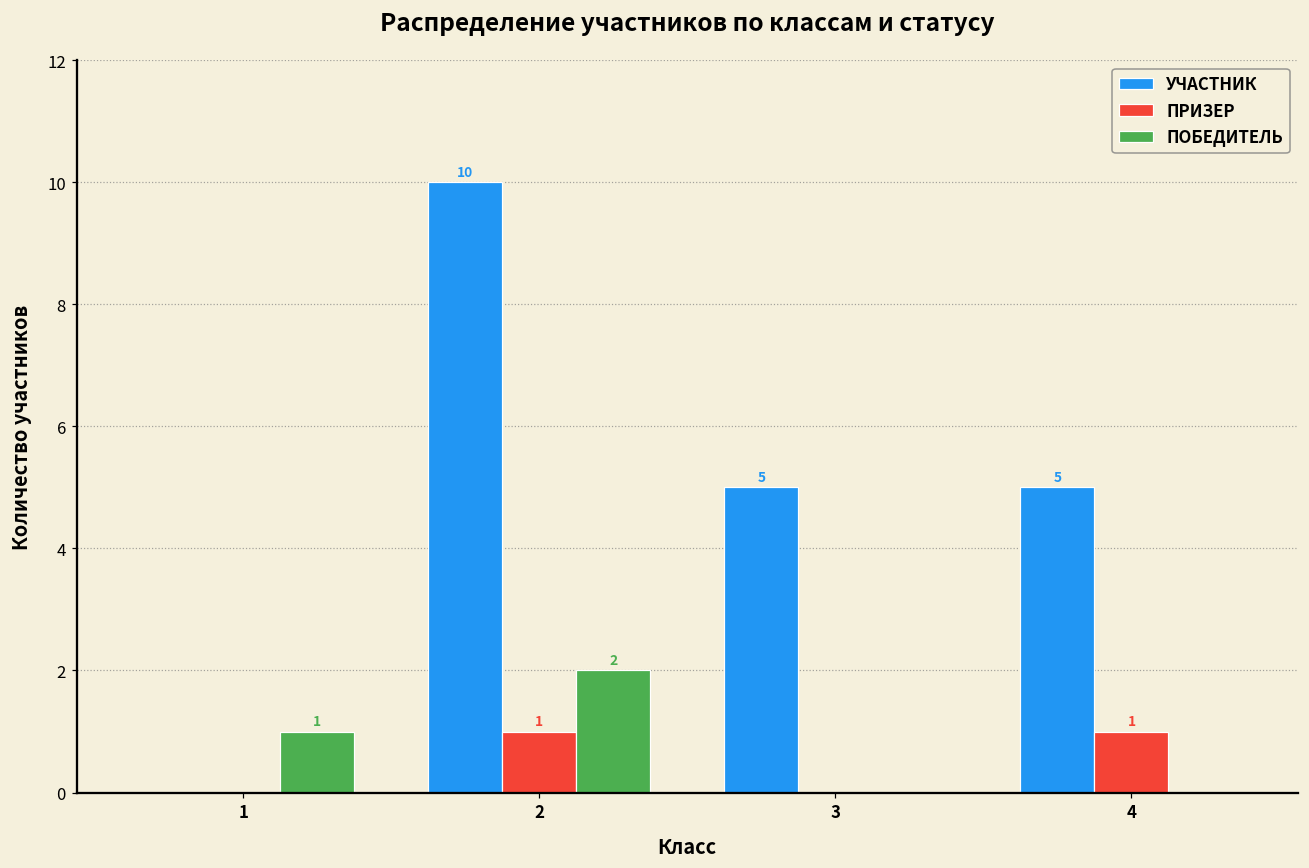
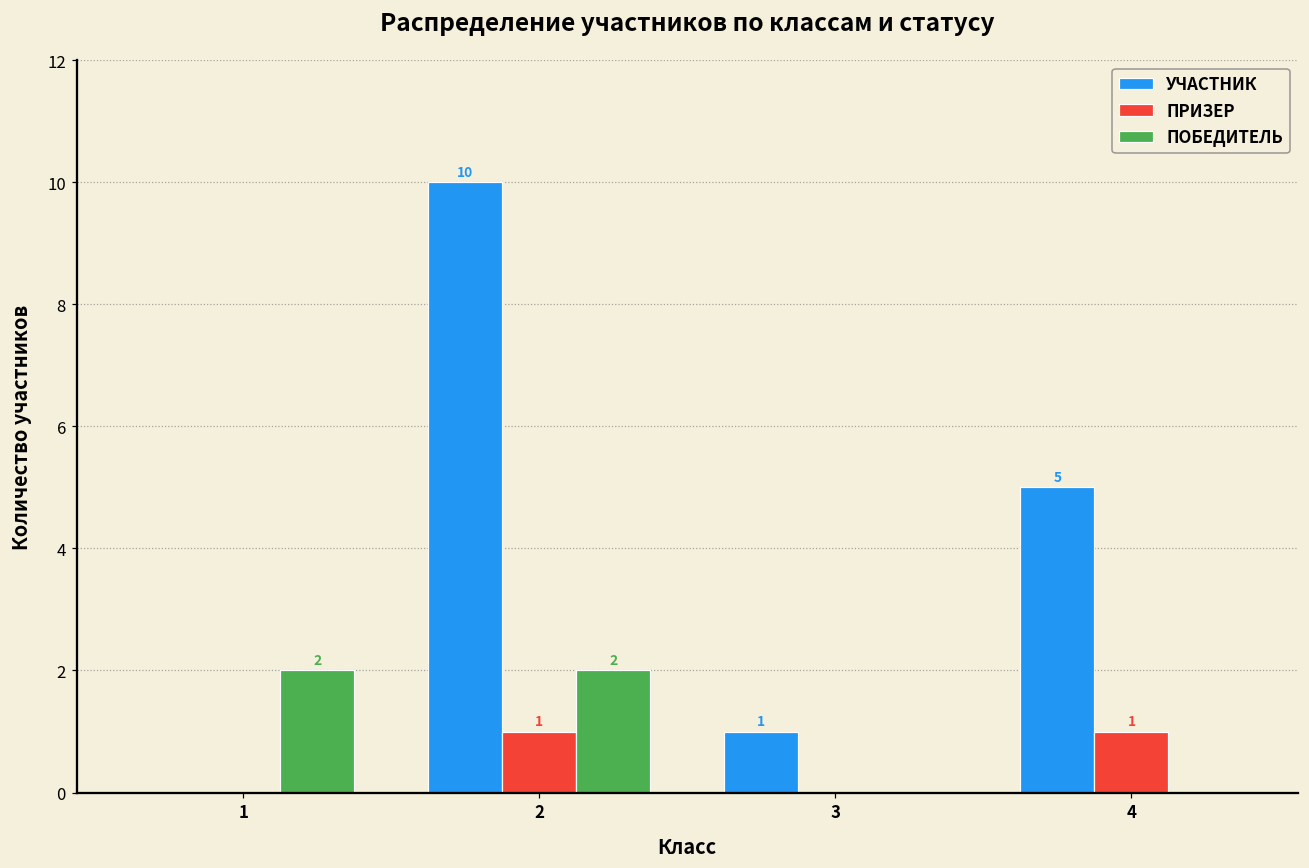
  {
    "УЧАСТНИК": {
      "2": 10,
-     "3": 5,
+     "3": 1,
      "4": 5
    },
    "ПРИЗЕР": {
      "2": 1,
      "4": 1
    },
    "ПОБЕДИТЕЛЬ": {
-     "1": 1,
+     "1": 2,
      "2": 2
    }
  }
